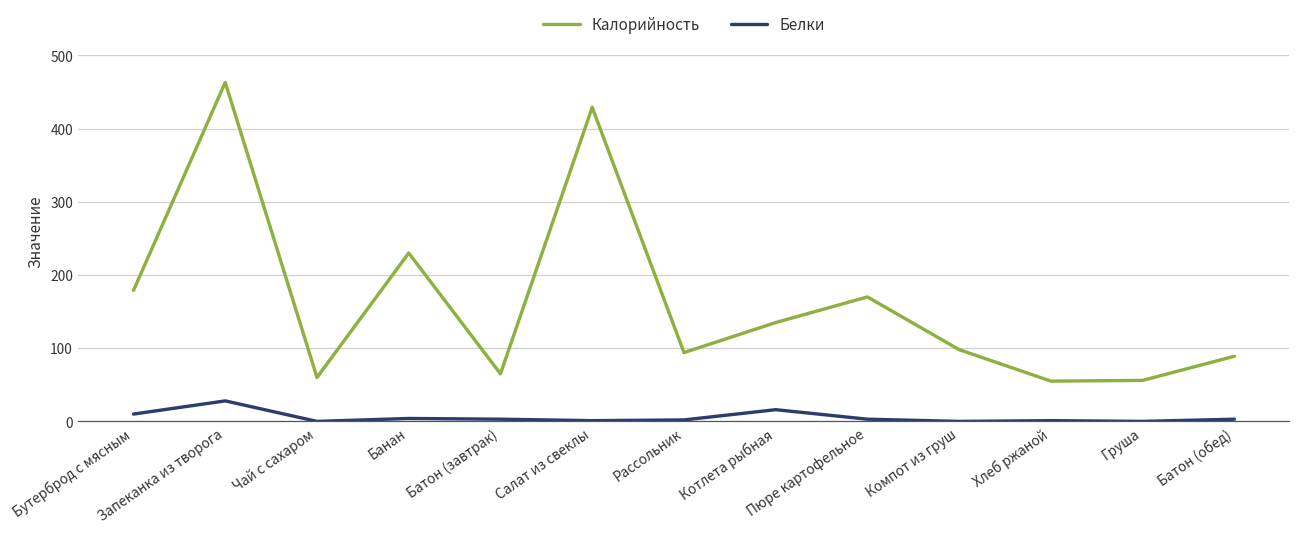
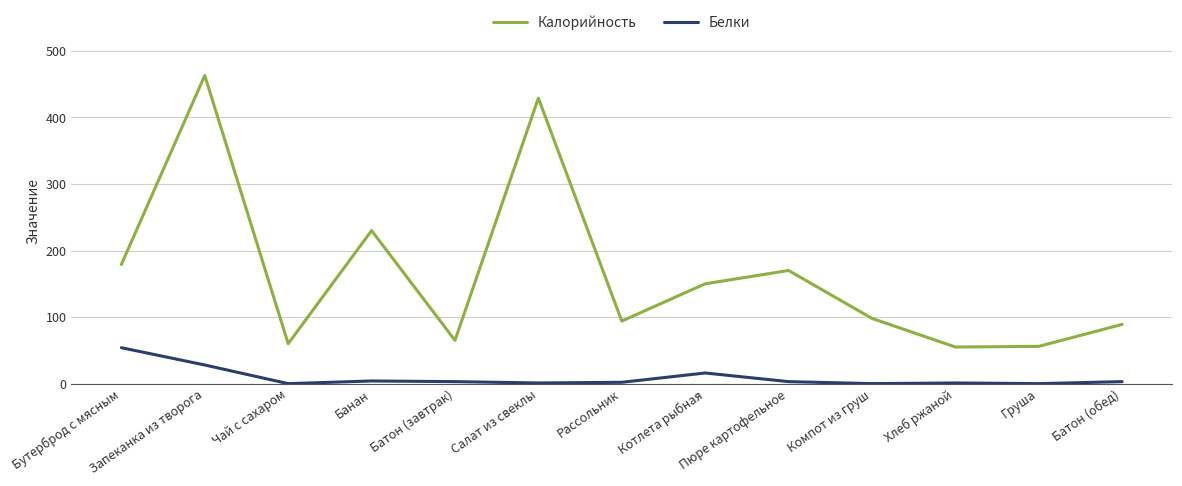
  {
    "Калорийность": {
      "Бутерброд с мясным": 180,
      "Запеканка из творога": 460,
      "Чай с сахаром": 60,
      "Банан": 230,
      "Батон (завтрак)": 70,
      "Салат из свеклы": 430,
      "Рассольник": 90,
-     "Котлета рыбная": 140,
+     "Котлета рыбная": 150,
      "Пюре картофельное": 170,
      "Компот из груш": 100,
      "Хлеб ржаной": 60,
      "Груша": 60,
      "Батон (обед)": 90
    },
    "Белки": {
-     "Бутерброд с мясным": 10,
+     "Бутерброд с мясным": 50,
      "Запеканка из творога": 30,
      "Чай с сахаром": 0,
      "Банан": 0,
      "Батон (завтрак)": 0,
      "Салат из свеклы": 0,
      "Рассольник": 0,
      "Котлета рыбная": 20,
      "Пюре картофельное": 0,
      "Компот из груш": 0,
      "Хлеб ржаной": 0,
      "Груша": 0,
      "Батон (обед)": 0
    }
  }
